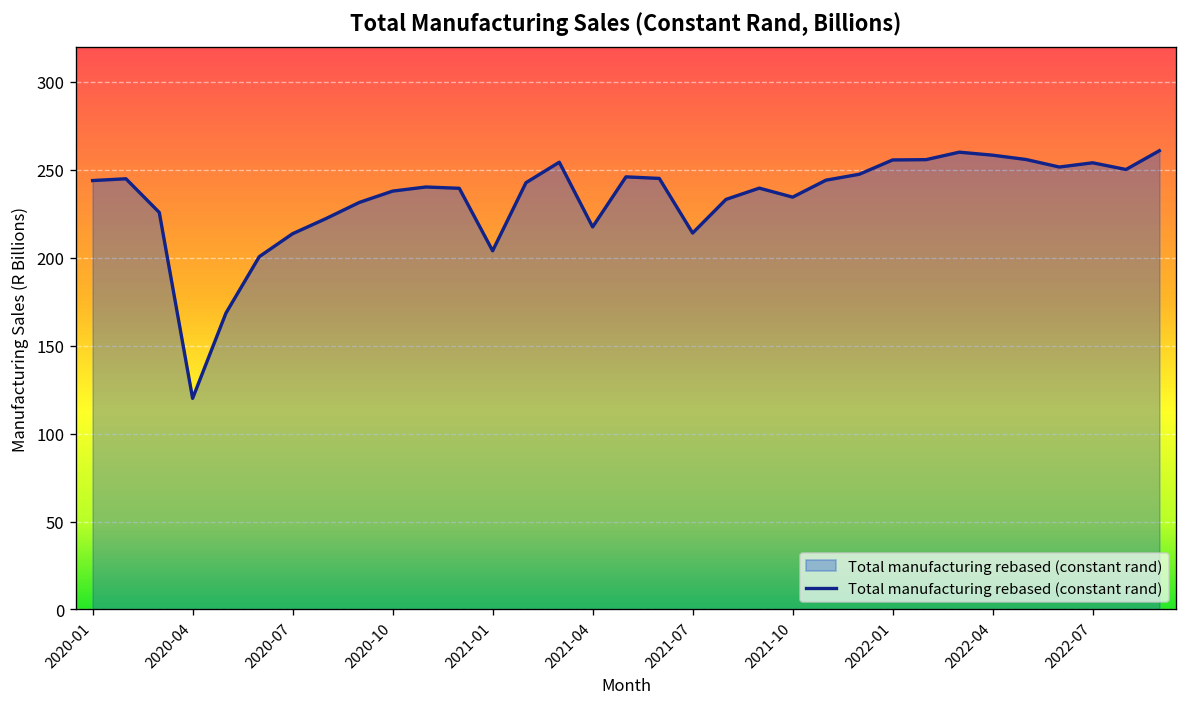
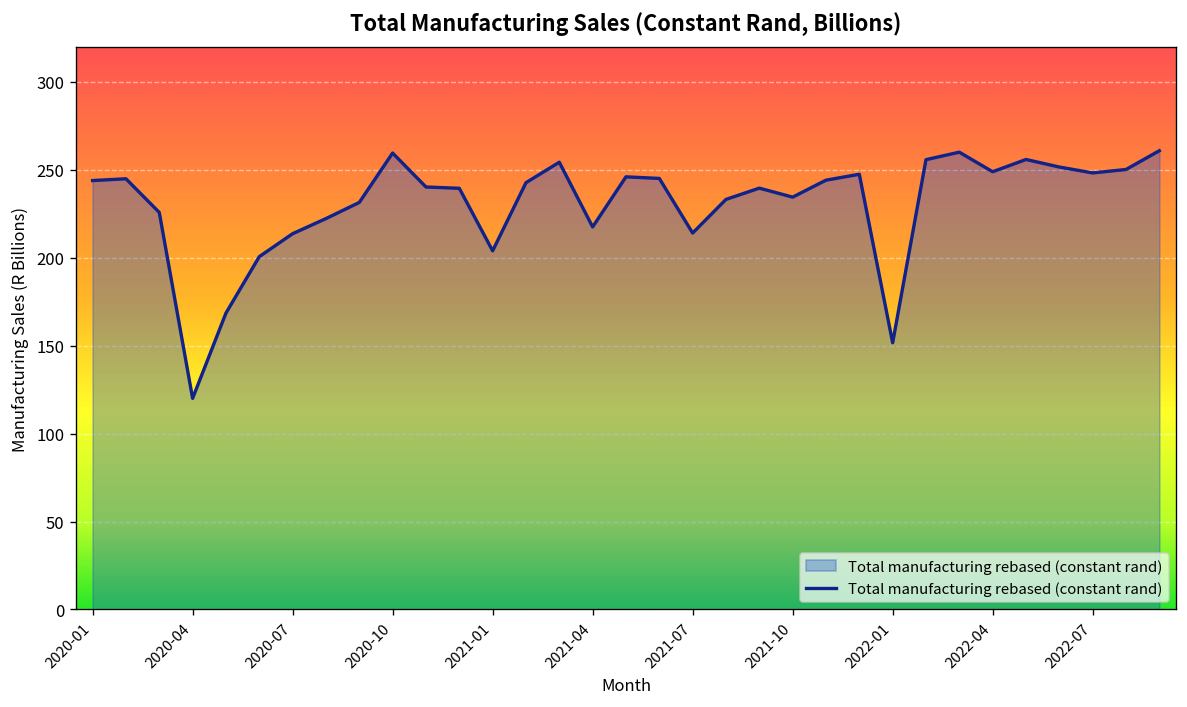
  {
    "2020-01": 244,
    "2020-04": 120,
    "2020-07": 214,
-   "2020-10": 238,
+   "2020-10": 260,
    "2021-01": 204,
    "2021-04": 218,
    "2021-07": 214,
    "2021-10": 235,
-   "2022-01": 256,
-   "2022-04": 258,
-   "2022-07": 254
+   "2022-01": 152,
+   "2022-04": 249,
+   "2022-07": 248
  }
